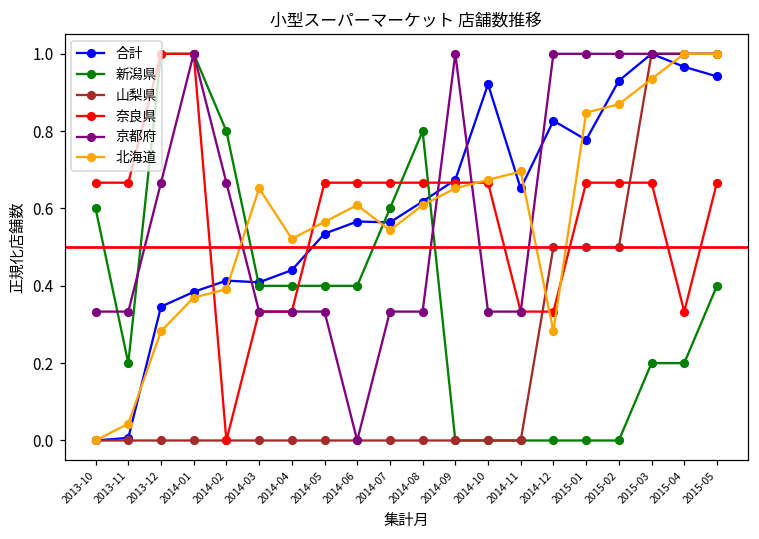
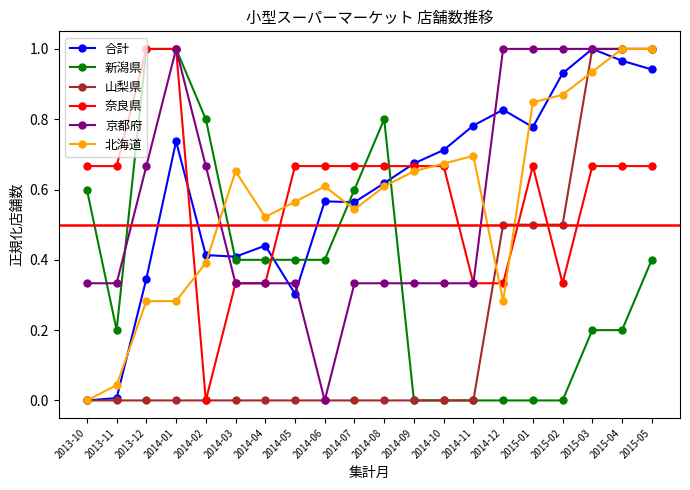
  {
    "合計": {
      "2013-12": 0.35,
-     "2014-01": 0.38,
+     "2014-01": 0.74,
      "2014-02": 0.41,
      "2014-03": 0.41,
      "2014-04": 0.44,
-     "2014-05": 0.53,
+     "2014-05": 0.30,
      "2014-06": 0.57,
      "2014-07": 0.56,
      "2014-08": 0.62,
      "2014-09": 0.67,
-     "2014-10": 0.92,
-     "2014-11": 0.65,
+     "2014-10": 0.71,
+     "2014-11": 0.78,
      "2014-12": 0.83,
      "2015-01": 0.78,
      "2015-02": 0.93,
      "2015-04": 0.97,
      "2015-05": 0.94
    },
    "新潟県": {
      "2013-10": 0.60,
      "2013-11": 0.20,
      "2014-02": 0.80,
      "2014-03": 0.40,
      "2014-04": 0.40,
      "2014-05": 0.40,
      "2014-06": 0.40,
      "2014-07": 0.60,
      "2014-08": 0.80,
      "2014-12": 0.00,
      "2015-01": 0.00,
      "2015-02": 0.00,
      "2015-03": 0.20,
      "2015-04": 0.20,
      "2015-05": 0.40
    },
    "山梨県": {
      "2013-12": 0.00,
      "2014-01": 0.00,
      "2014-03": 0.00,
      "2014-04": 0.00,
      "2014-05": 0.00,
      "2014-07": 0.00,
      "2014-08": 0.00,
      "2014-12": 0.50,
      "2015-01": 0.50,
      "2015-02": 0.50
    },
    "奈良県": {
      "2013-10": 0.67,
      "2013-11": 0.67,
      "2014-05": 0.67,
      "2014-06": 0.67,
      "2014-07": 0.67,
      "2014-08": 0.67,
      "2014-09": 0.67,
      "2014-10": 0.67,
      "2014-12": 0.33,
      "2015-01": 0.67,
-     "2015-02": 0.67,
+     "2015-02": 0.33,
      "2015-03": 0.67,
-     "2015-04": 0.33,
+     "2015-04": 0.67,
      "2015-05": 0.67
    },
    "京都府": {
      "2013-10": 0.33,
      "2013-11": 0.33,
      "2013-12": 0.67,
      "2014-02": 0.67,
      "2014-05": 0.33,
      "2014-07": 0.33,
      "2014-08": 0.33,
-     "2014-09": 1.00,
+     "2014-09": 0.33,
      "2014-10": 0.33,
      "2014-12": 1.00,
      "2015-01": 1.00,
      "2015-02": 1.00
    },
    "北海道": {
      "2013-11": 0.04,
      "2013-12": 0.28,
-     "2014-01": 0.37,
+     "2014-01": 0.28,
      "2014-02": 0.39,
      "2014-03": 0.65,
      "2014-04": 0.52,
      "2014-05": 0.57,
      "2014-06": 0.61,
      "2014-07": 0.54,
      "2014-08": 0.61,
      "2014-09": 0.65,
      "2014-10": 0.67,
      "2014-11": 0.70,
      "2014-12": 0.28,
      "2015-01": 0.85,
      "2015-02": 0.87,
      "2015-03": 0.93
    }
  }
